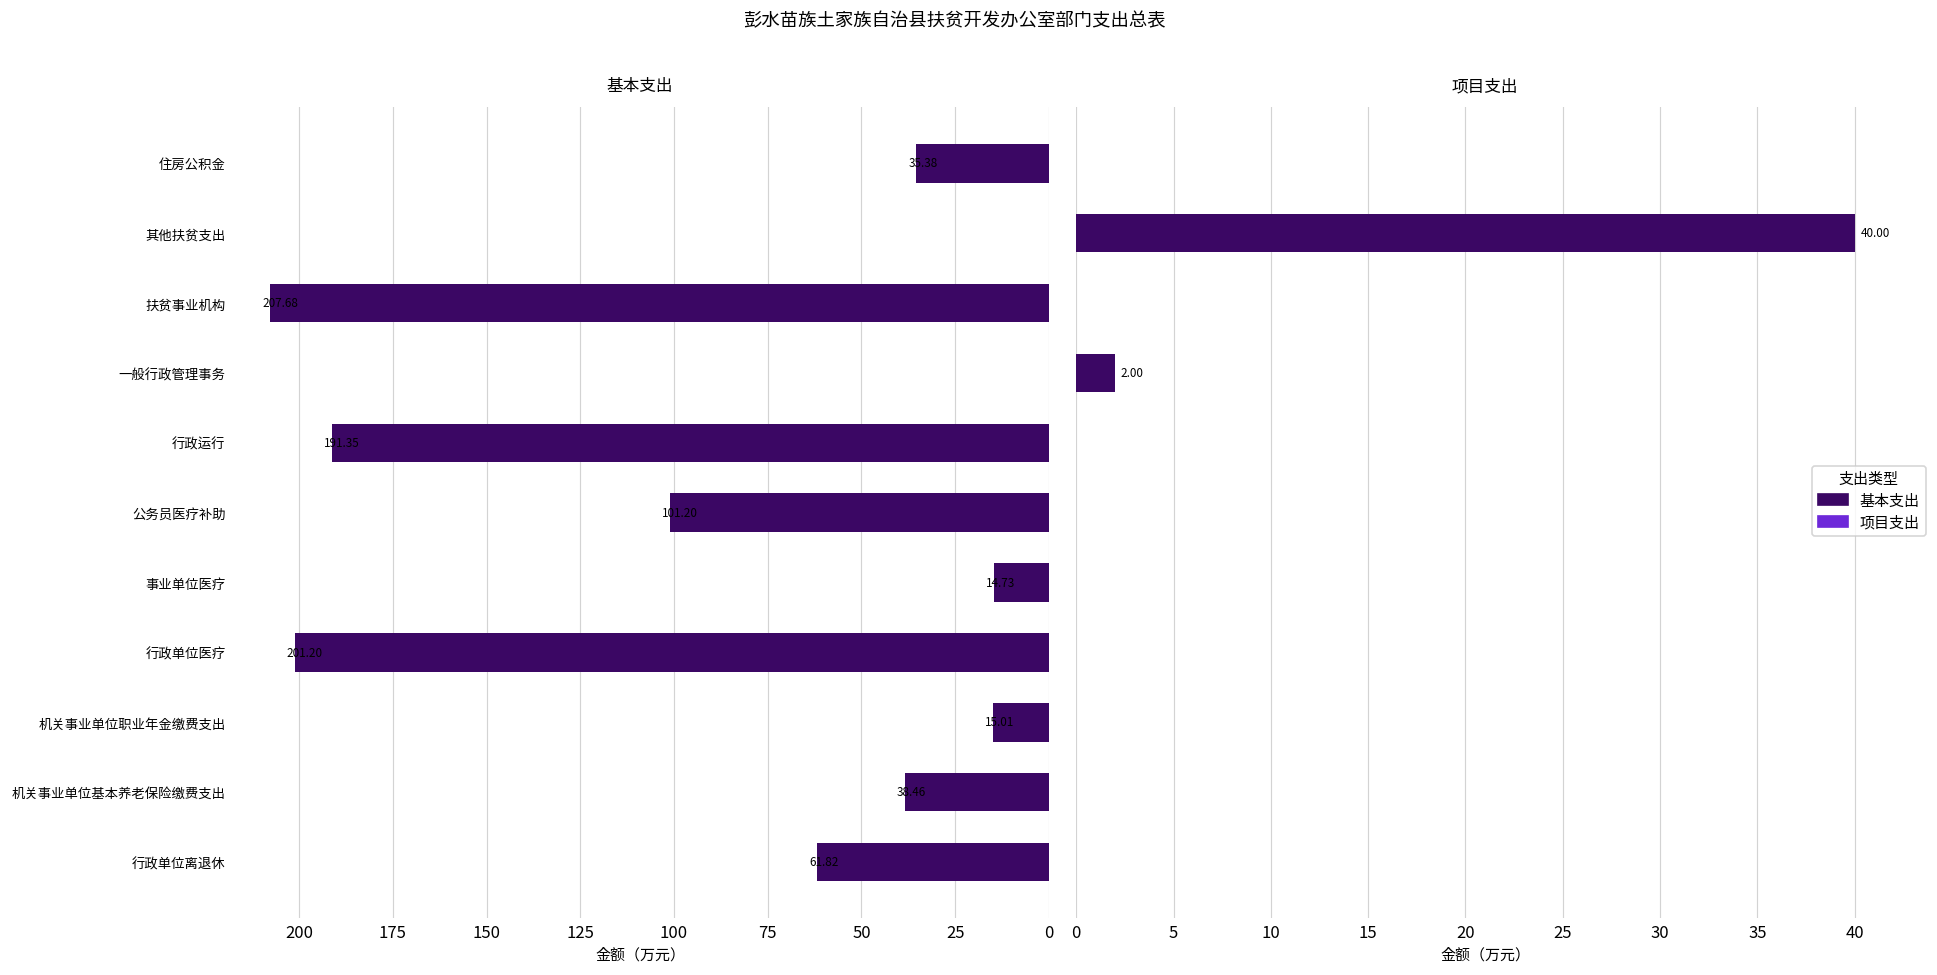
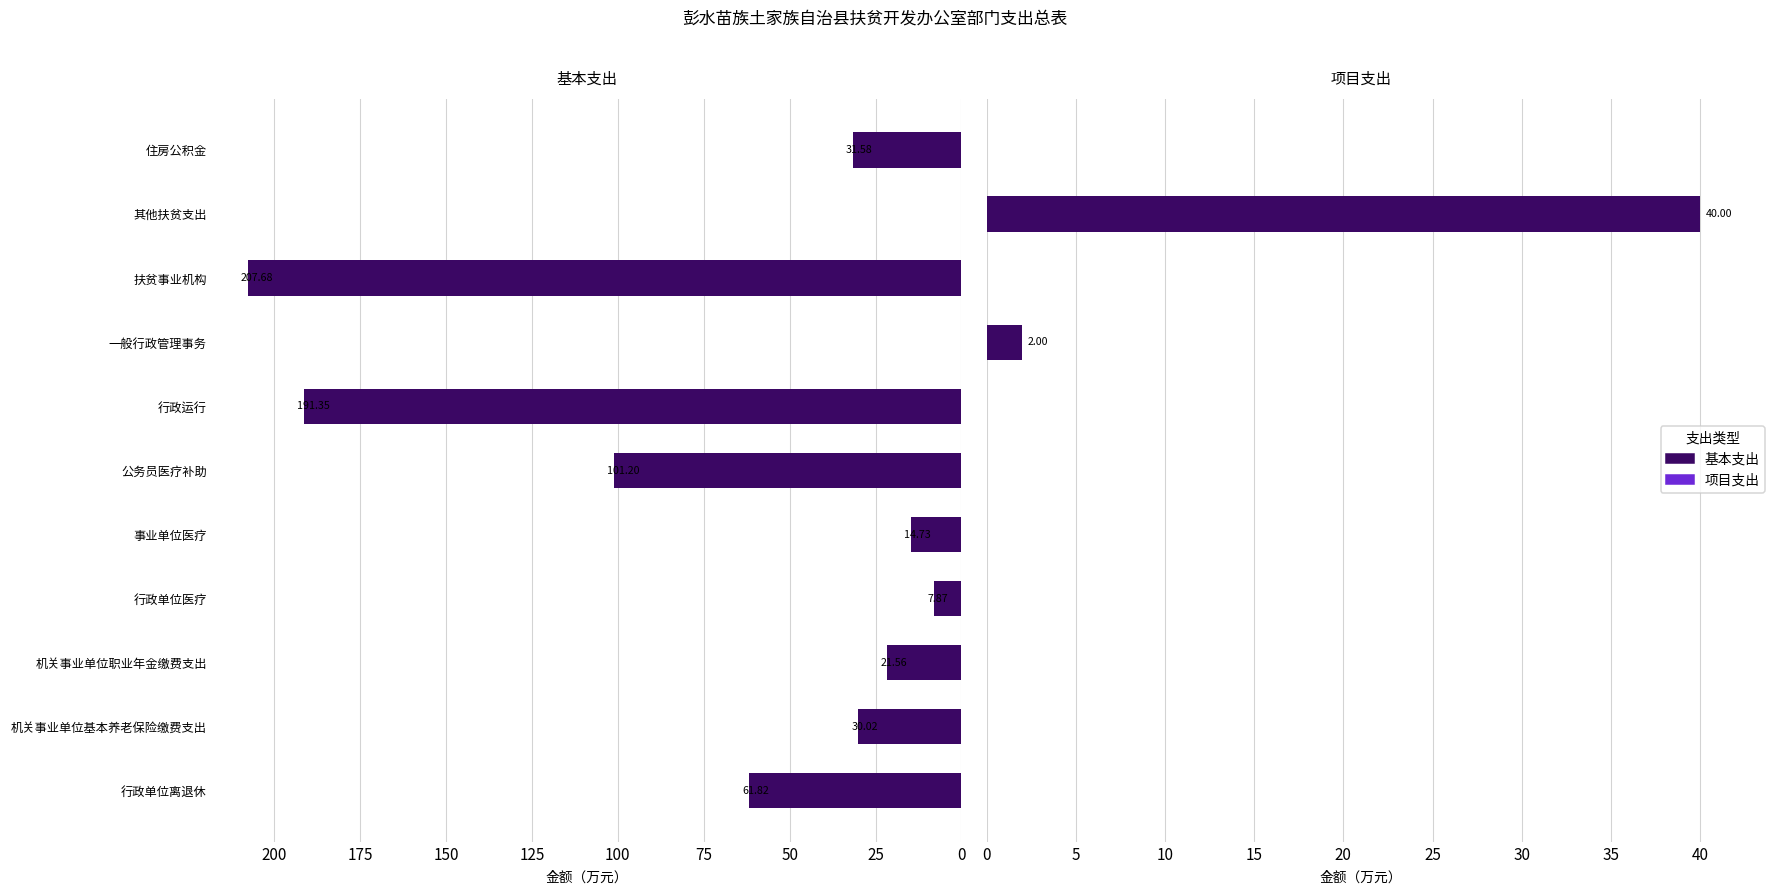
  {
    "基本支出": {
-     "住房公积金": 35.38,
+     "住房公积金": 31.58,
      "扶贫事业机构": 207.68,
      "行政运行": 191.35,
      "公务员医疗补助": 101.20,
      "事业单位医疗": 14.73,
-     "行政单位医疗": 201.20,
-     "机关事业单位职业年金缴费支出": 15.01,
-     "机关事业单位基本养老保险缴费支出": 38.46,
+     "行政单位医疗": 7.87,
+     "机关事业单位职业年金缴费支出": 21.56,
+     "机关事业单位基本养老保险缴费支出": 30.02,
      "行政单位离退休": 61.82
    }
  }
